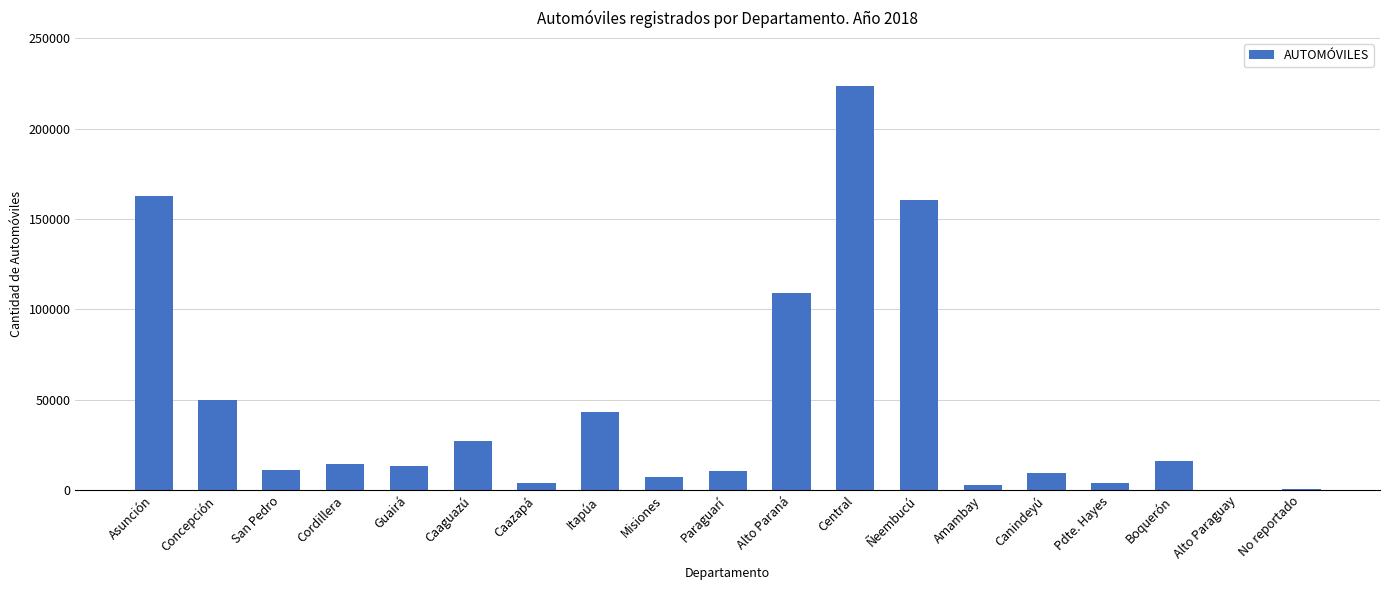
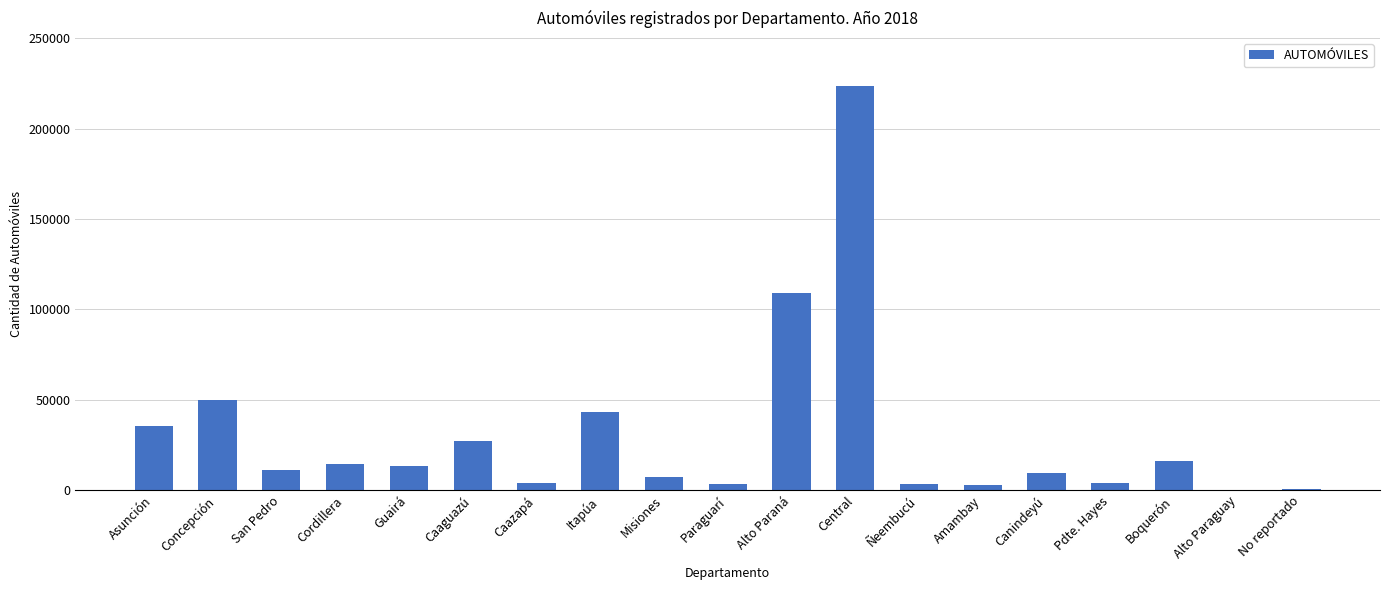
  {
-   "Asunción": 163000,
+   "Asunción": 36000,
    "Concepción": 50000,
    "San Pedro": 11000,
    "Cordillera": 14000,
    "Guairá": 13000,
    "Caaguazú": 27000,
    "Caazapá": 4000,
    "Itapúa": 43000,
    "Misiones": 7000,
-   "Paraguarí": 11000,
+   "Paraguarí": 3000,
    "Alto Paraná": 109000,
    "Central": 223000,
-   "Ñeembucú": 161000,
+   "Ñeembucú": 3000,
    "Amambay": 3000,
    "Canindeyú": 10000,
    "Pdte. Hayes": 4000,
    "Boquerón": 16000
  }
